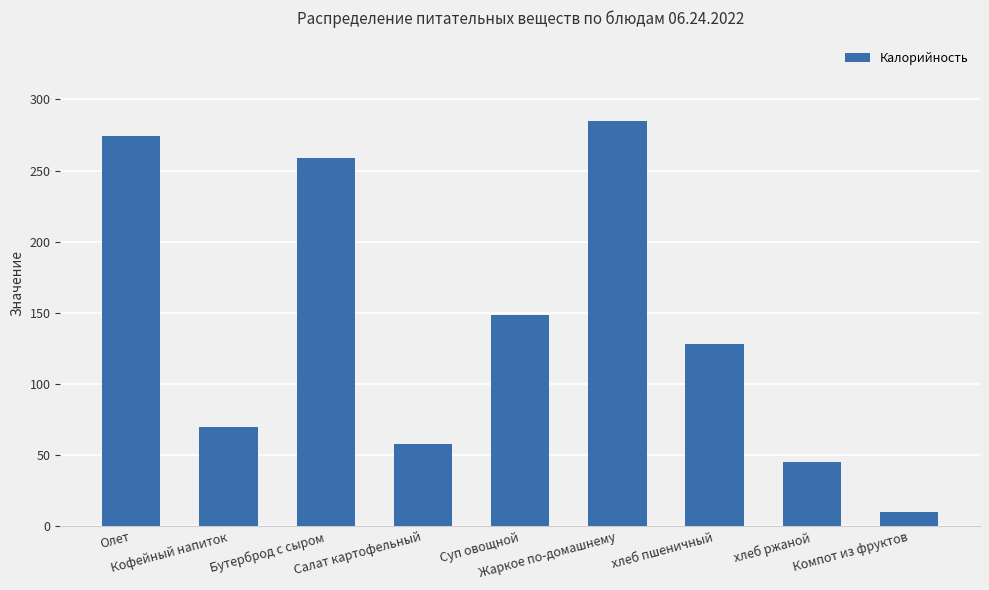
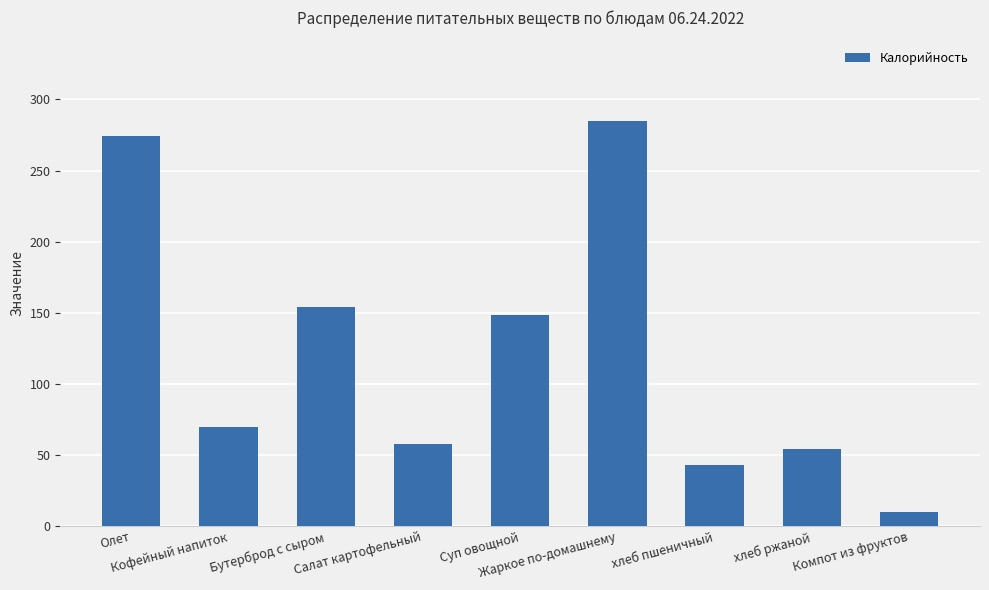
  {
    "Олет": 275,
    "Кофейный напиток": 69,
-   "Бутерброд с сыром": 259,
+   "Бутерброд с сыром": 154,
    "Салат картофельный": 58,
    "Суп овощной": 149,
    "Жаркое по-домашнему": 285,
-   "хлеб пшеничный": 128,
-   "хлеб ржаной": 45,
+   "хлеб пшеничный": 43,
+   "хлеб ржаной": 54,
    "Компот из фруктов": 10
  }
